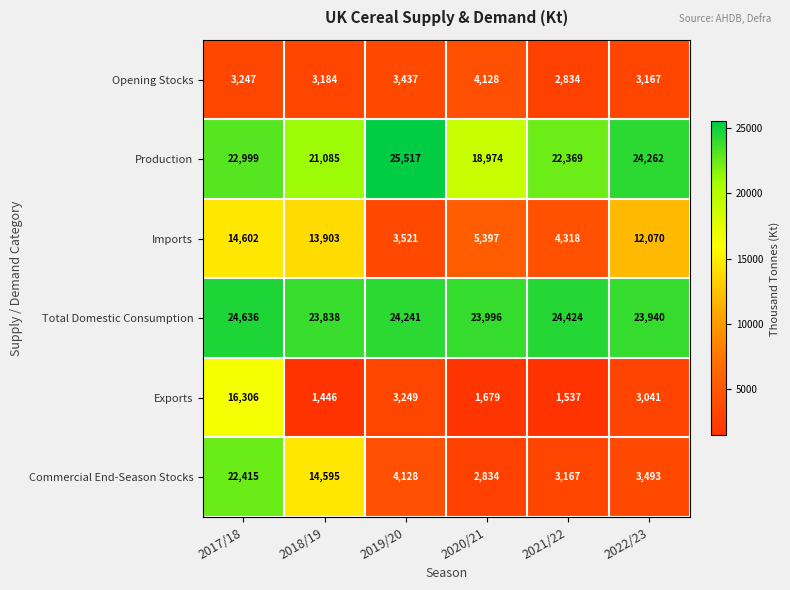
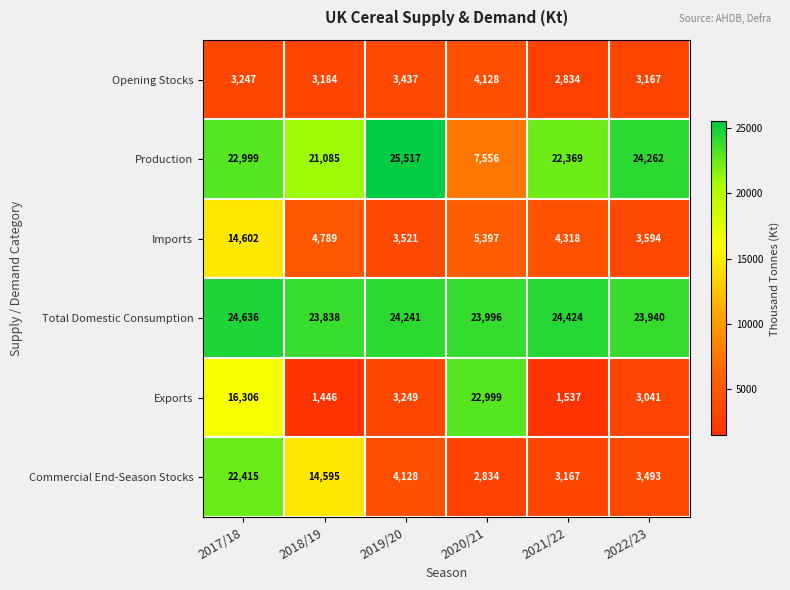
  {
    "Opening Stocks": {
      "2017/18": "3,247",
      "2018/19": "3,184",
      "2019/20": "3,437",
      "2020/21": "4,128",
      "2021/22": "2,834",
      "2022/23": "3,167"
    },
    "Production": {
      "2017/18": "22,999",
      "2018/19": "21,085",
      "2019/20": "25,517",
-     "2020/21": "18,974",
+     "2020/21": "7,556",
      "2021/22": "22,369",
      "2022/23": "24,262"
    },
    "Imports": {
      "2017/18": "14,602",
-     "2018/19": "13,903",
+     "2018/19": "4,789",
      "2019/20": "3,521",
      "2020/21": "5,397",
      "2021/22": "4,318",
-     "2022/23": "12,070"
+     "2022/23": "3,594"
    },
    "Total Domestic Consumption": {
      "2017/18": "24,636",
      "2018/19": "23,838",
      "2019/20": "24,241",
      "2020/21": "23,996",
      "2021/22": "24,424",
      "2022/23": "23,940"
    },
    "Exports": {
      "2017/18": "16,306",
      "2018/19": "1,446",
      "2019/20": "3,249",
-     "2020/21": "1,679",
+     "2020/21": "22,999",
      "2021/22": "1,537",
      "2022/23": "3,041"
    },
    "Commercial End-Season Stocks": {
      "2017/18": "22,415",
      "2018/19": "14,595",
      "2019/20": "4,128",
      "2020/21": "2,834",
      "2021/22": "3,167",
      "2022/23": "3,493"
    }
  }
